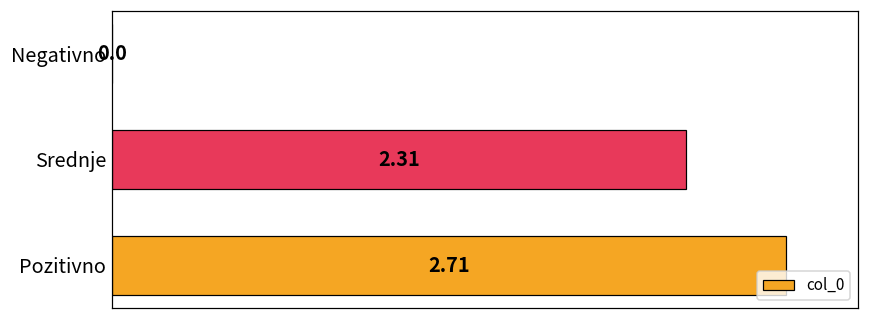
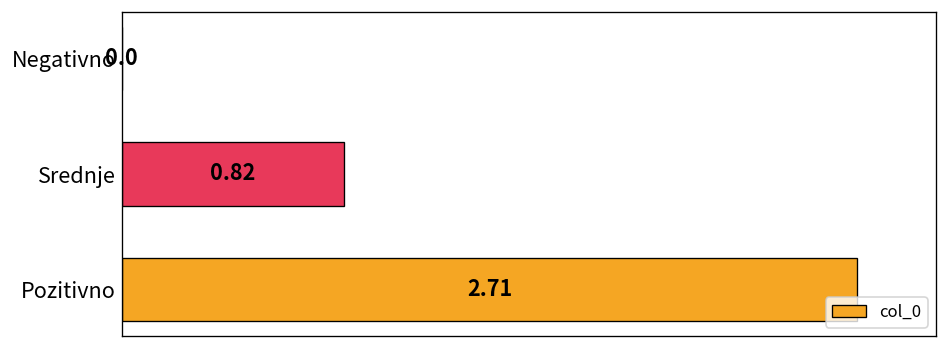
  {
    "Negativno": 0.0,
-   "Srednje": 2.31,
+   "Srednje": 0.82,
    "Pozitivno": 2.71
  }
